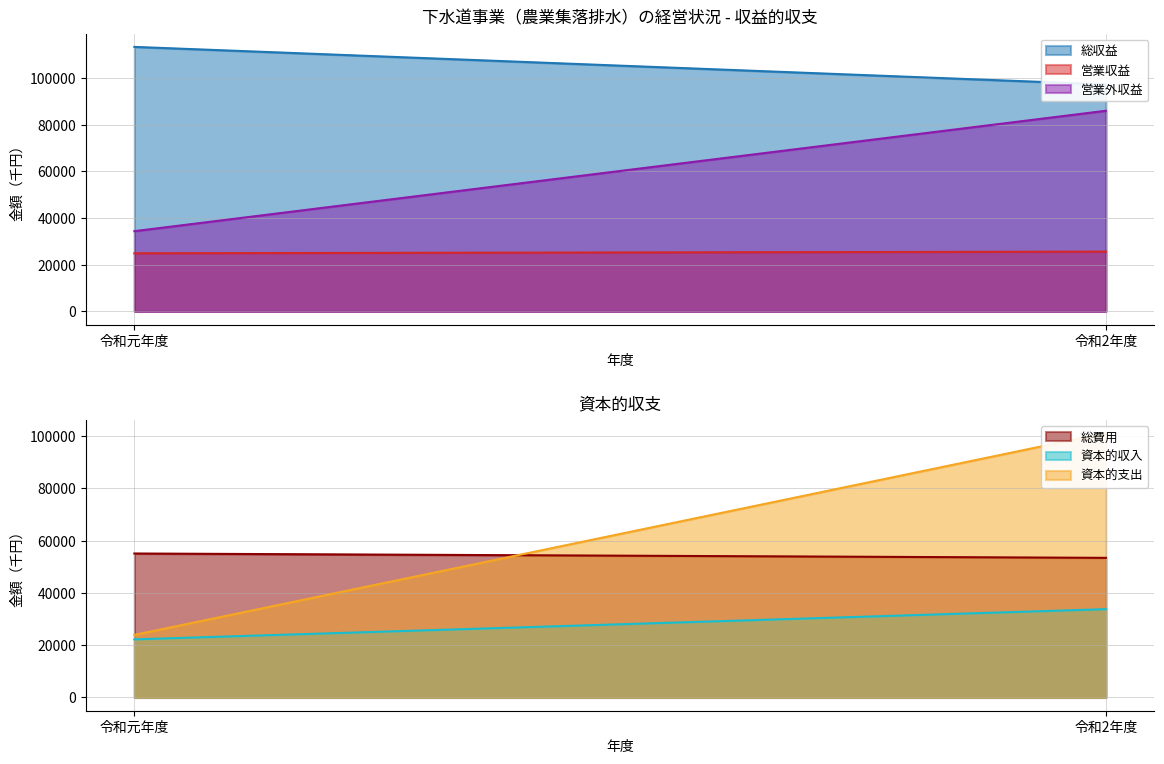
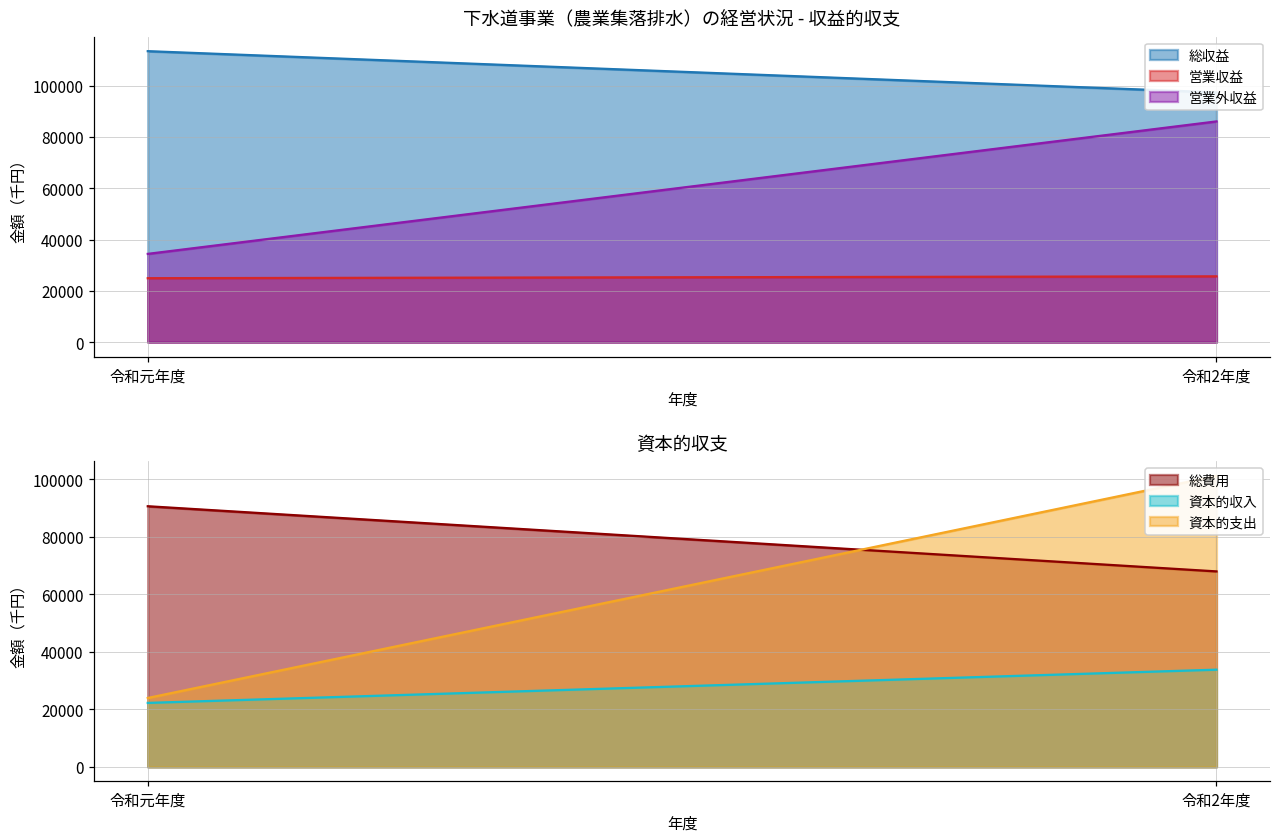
  {
    "下水道事業（農業集落排水）の経営状況 - 収益的収支": {
      "総収益": {
        "令和元年度": 113000
      },
      "営業収益": {
        "令和元年度": 25000,
        "令和2年度": 26000
      },
      "営業外収益": {
        "令和元年度": 34000,
        "令和2年度": 86000
      }
    },
    "資本的収支": {
      "総費用": {
-       "令和元年度": 55000,
-       "令和2年度": 53000
+       "令和元年度": 91000,
+       "令和2年度": 68000
      },
      "資本的収入": {
        "令和元年度": 22000,
        "令和2年度": 34000
      },
      "資本的支出": {
        "令和元年度": 24000
      }
    }
  }
